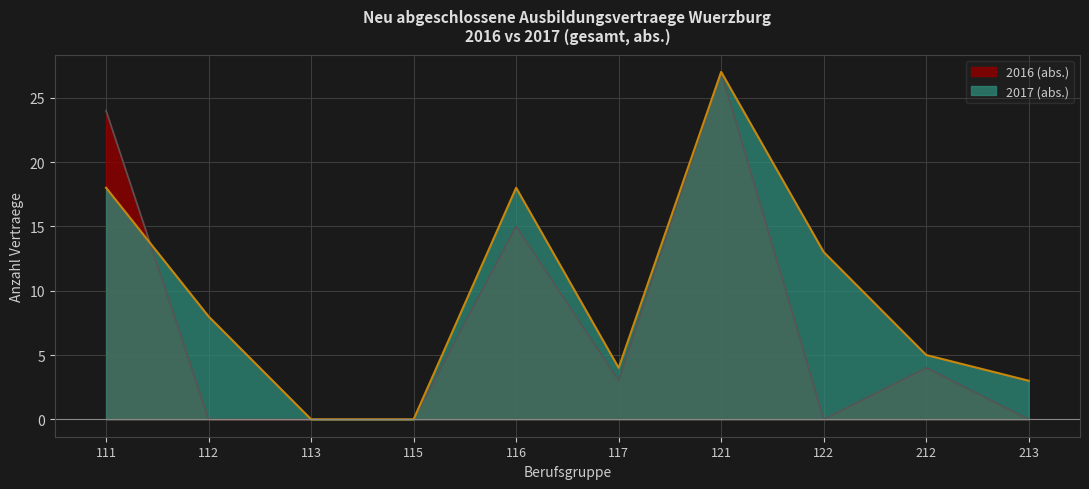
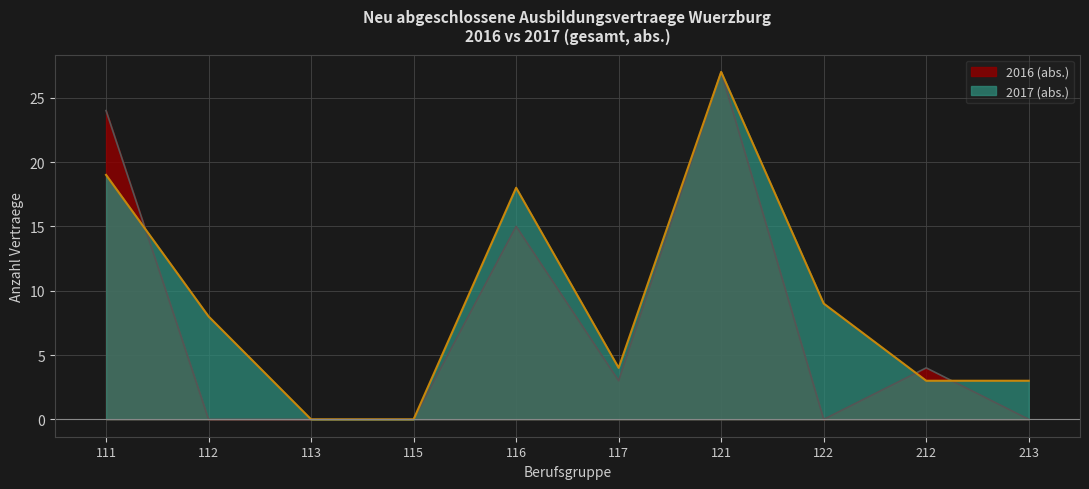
  {
    "2016 (abs.)": {
      "111": 24,
      "112": 0,
      "116": 15,
      "117": 3,
      "122": 0,
      "212": 4,
      "213": 0
    },
    "2017 (abs.)": {
-     "111": 18,
+     "111": 19,
      "112": 8,
      "116": 18,
      "117": 4,
-     "122": 13,
-     "212": 5,
+     "122": 9,
+     "212": 3,
      "213": 3
    }
  }
